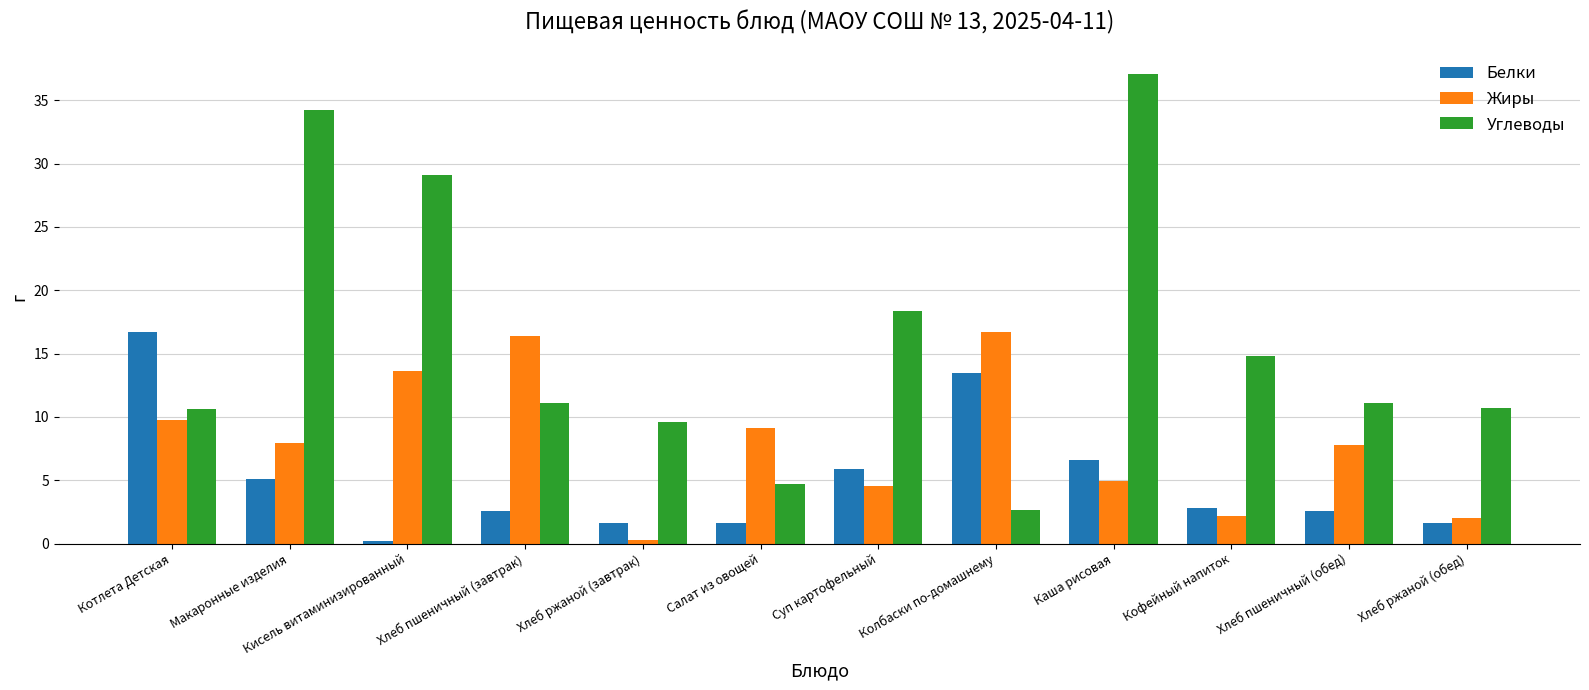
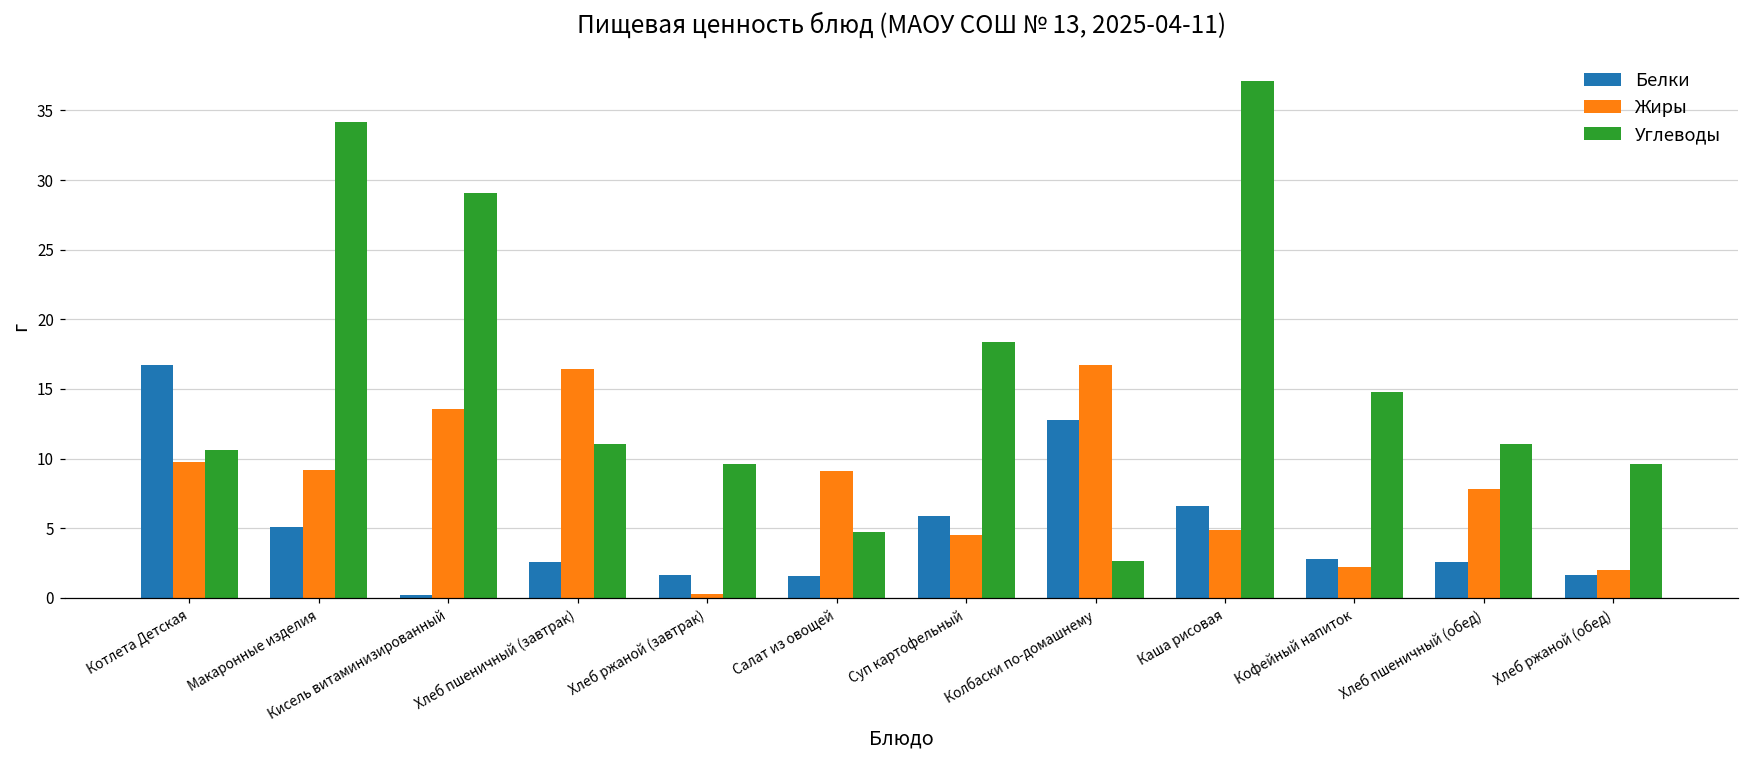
  {
    "Белки": {
      "Котлета Детская": 16.7,
      "Макаронные изделия": 5.1,
      "Хлеб пшеничный (завтрак)": 2.5,
      "Хлеб ржаной (завтрак)": 1.7,
      "Салат из овощей": 1.6,
      "Суп картофельный": 5.9,
-     "Колбаски по-домашнему": 13.5,
+     "Колбаски по-домашнему": 12.8,
      "Каша рисовая": 6.6,
      "Кофейный напиток": 2.8,
      "Хлеб пшеничный (обед)": 2.5,
      "Хлеб ржаной (обед)": 1.7
    },
    "Жиры": {
      "Котлета Детская": 9.8,
-     "Макаронные изделия": 7.9,
+     "Макаронные изделия": 9.2,
      "Кисель витаминизированный": 13.6,
      "Хлеб пшеничный (завтрак)": 16.4,
      "Хлеб ржаной (завтрак)": 0.3,
      "Салат из овощей": 9.1,
      "Суп картофельный": 4.5,
      "Колбаски по-домашнему": 16.7,
      "Каша рисовая": 4.9,
      "Кофейный напиток": 2.2,
      "Хлеб пшеничный (обед)": 7.8,
      "Хлеб ржаной (обед)": 2.0
    },
    "Углеводы": {
      "Котлета Детская": 10.6,
      "Макаронные изделия": 34.2,
      "Кисель витаминизированный": 29.1,
      "Хлеб пшеничный (завтрак)": 11.1,
      "Хлеб ржаной (завтрак)": 9.6,
      "Салат из овощей": 4.7,
      "Суп картофельный": 18.4,
      "Колбаски по-домашнему": 2.7,
      "Каша рисовая": 37.1,
      "Кофейный напиток": 14.8,
      "Хлеб пшеничный (обед)": 11.1,
-     "Хлеб ржаной (обед)": 10.7
+     "Хлеб ржаной (обед)": 9.6
    }
  }
